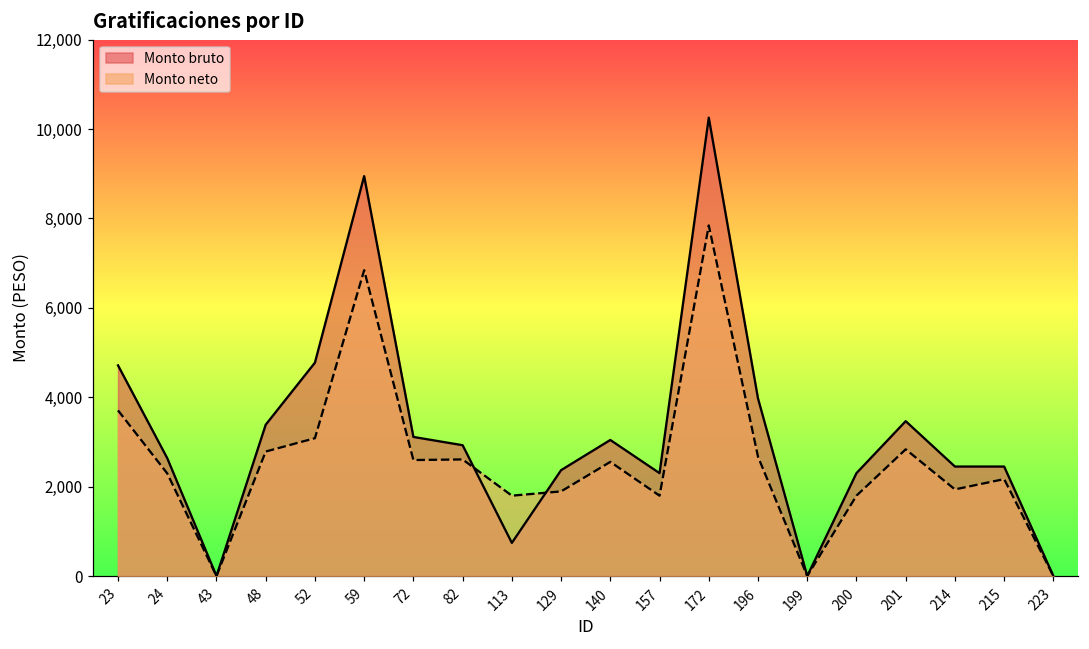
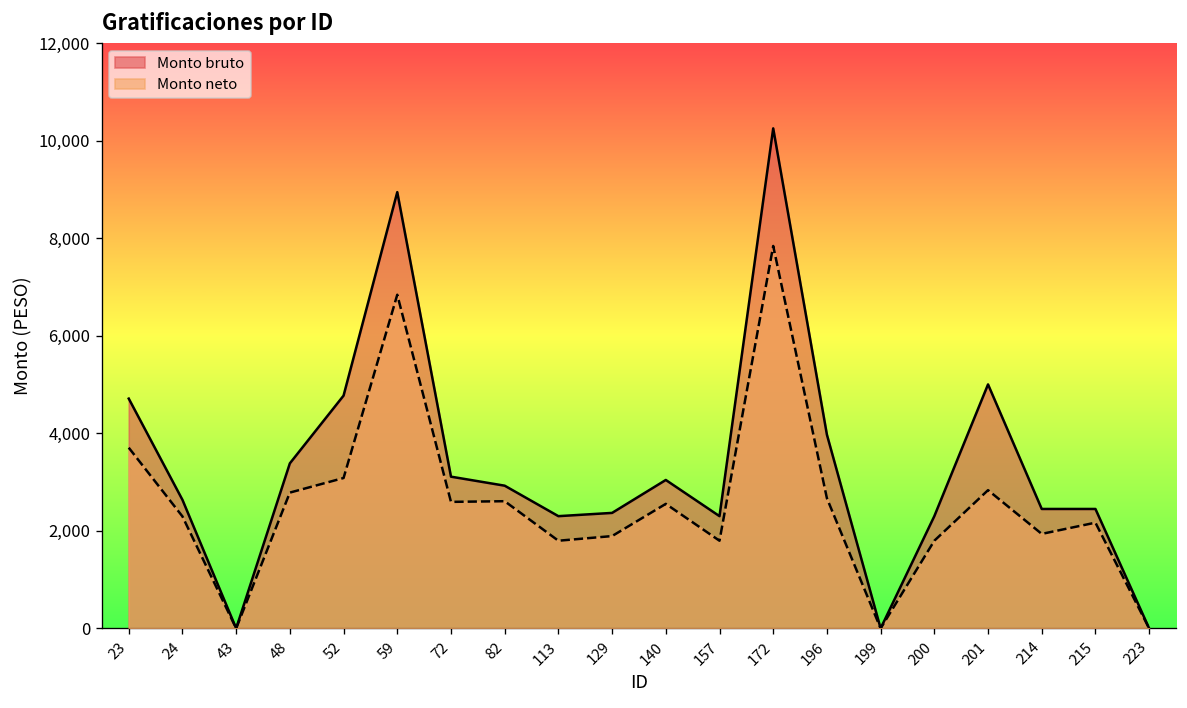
  {
    "Monto bruto": {
      "23": "4,700",
      "24": "2,600",
      "48": "3,400",
      "52": "4,800",
      "59": "8,900",
      "72": "3,100",
      "82": "2,900",
-     "113": "700",
+     "113": "2,300",
      "129": "2,400",
      "140": "3,000",
      "157": "2,300",
      "172": "10,300",
      "196": "4,000",
      "200": "2,300",
-     "201": "3,500",
+     "201": "5,000",
      "214": "2,500",
      "215": "2,500"
    },
    "Monto neto": {
      "23": "3,700",
      "24": "2,300",
      "48": "2,800",
      "52": "3,100",
      "59": "6,800",
      "72": "2,600",
      "82": "2,600",
      "113": "1,800",
      "129": "1,900",
      "140": "2,600",
      "157": "1,800",
      "172": "7,800",
      "196": "2,700",
      "200": "1,800",
      "201": "2,800",
      "214": "1,900",
      "215": "2,200"
    }
  }
